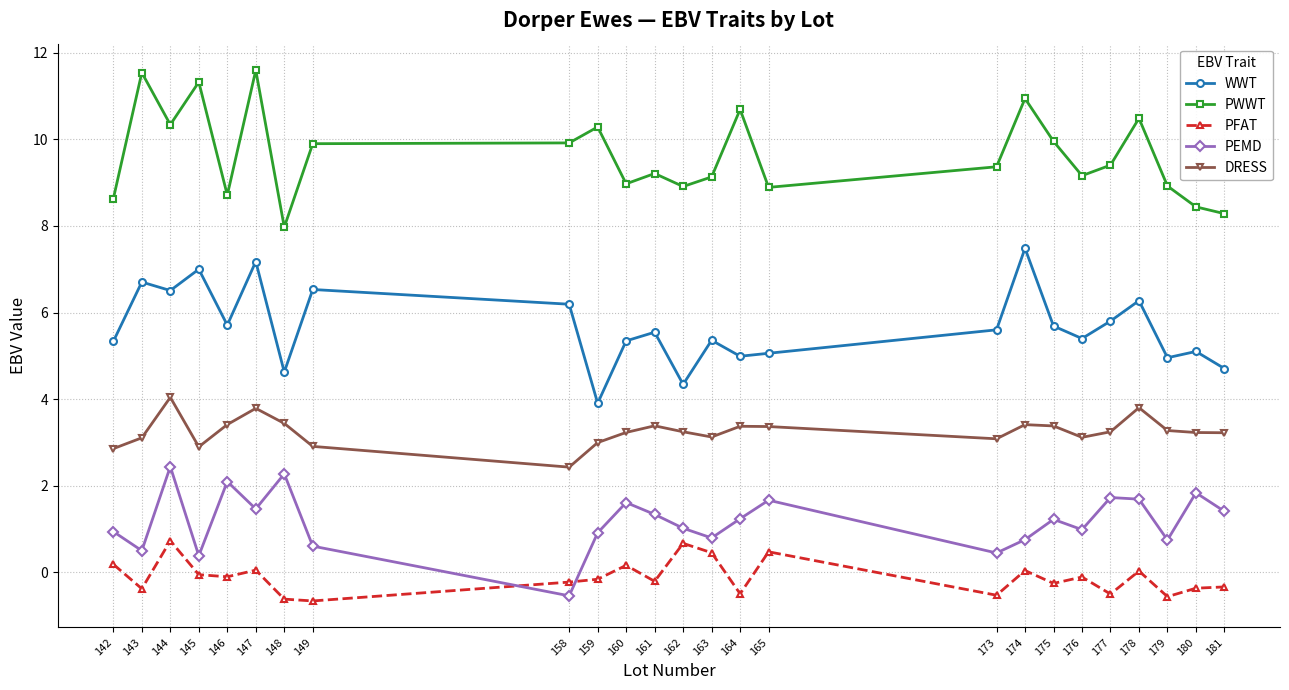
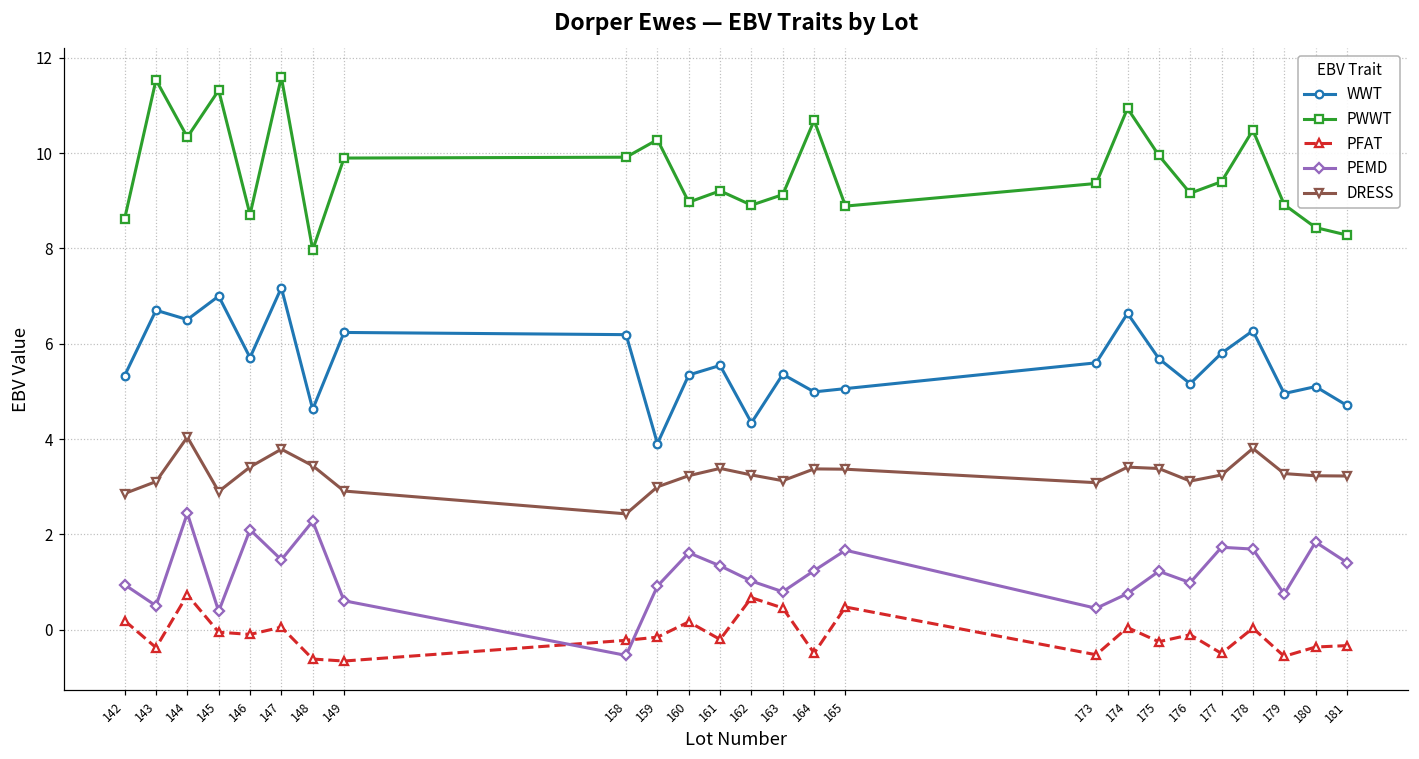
  {
    "WWT": {
      "142": 5.3,
      "143": 6.7,
      "144": 6.5,
      "145": 7.0,
      "146": 5.7,
      "147": 7.2,
      "148": 4.6,
-     "149": 6.5,
+     "149": 6.2,
      "158": 6.2,
      "159": 3.9,
      "160": 5.3,
      "161": 5.5,
      "162": 4.3,
      "163": 5.4,
      "164": 5.0,
      "165": 5.1,
      "173": 5.6,
-     "174": 7.5,
+     "174": 6.6,
      "175": 5.7,
-     "176": 5.4,
+     "176": 5.2,
      "177": 5.8,
      "178": 6.3,
      "179": 5.0,
      "180": 5.1,
      "181": 4.7
    },
    "PWWT": {
      "142": 8.6,
      "143": 11.5,
      "144": 10.3,
      "145": 11.3,
      "146": 8.7,
      "147": 11.6,
      "148": 8.0,
      "149": 9.9,
      "158": 9.9,
      "159": 10.3,
      "160": 9.0,
      "161": 9.2,
      "162": 8.9,
      "163": 9.1,
      "164": 10.7,
      "165": 8.9,
      "173": 9.4,
      "174": 10.9,
      "175": 10.0,
      "176": 9.2,
      "177": 9.4,
      "178": 10.5,
      "179": 8.9,
      "180": 8.4,
      "181": 8.3
    },
    "PFAT": {
      "142": 0.2,
      "143": -0.4,
      "144": 0.7,
      "145": -0.1,
      "146": -0.1,
      "147": 0.1,
      "148": -0.6,
      "149": -0.7,
      "158": -0.2,
      "159": -0.2,
      "160": 0.2,
      "161": -0.2,
      "162": 0.7,
      "163": 0.5,
      "164": -0.5,
      "165": 0.5,
      "173": -0.5,
      "174": 0.0,
      "175": -0.3,
      "176": -0.1,
      "177": -0.5,
      "178": 0.0,
      "179": -0.6,
      "180": -0.4,
      "181": -0.3
    },
    "PEMD": {
      "142": 0.9,
      "143": 0.5,
      "144": 2.4,
      "145": 0.4,
      "146": 2.1,
      "147": 1.5,
      "148": 2.3,
      "149": 0.6,
      "158": -0.5,
      "159": 0.9,
      "160": 1.6,
      "161": 1.3,
      "162": 1.0,
      "163": 0.8,
      "164": 1.2,
      "165": 1.7,
      "173": 0.5,
      "174": 0.8,
      "175": 1.2,
      "176": 1.0,
      "177": 1.7,
      "178": 1.7,
      "179": 0.7,
      "180": 1.8,
      "181": 1.4
    },
    "DRESS": {
      "142": 2.9,
      "143": 3.1,
      "144": 4.0,
      "145": 2.9,
      "146": 3.4,
      "147": 3.8,
      "148": 3.4,
      "149": 2.9,
      "158": 2.4,
      "159": 3.0,
      "160": 3.2,
      "161": 3.4,
      "162": 3.2,
      "163": 3.1,
      "164": 3.4,
      "165": 3.4,
      "173": 3.1,
      "174": 3.4,
      "175": 3.4,
      "176": 3.1,
      "177": 3.2,
      "178": 3.8,
      "179": 3.3,
      "180": 3.2,
      "181": 3.2
    }
  }
